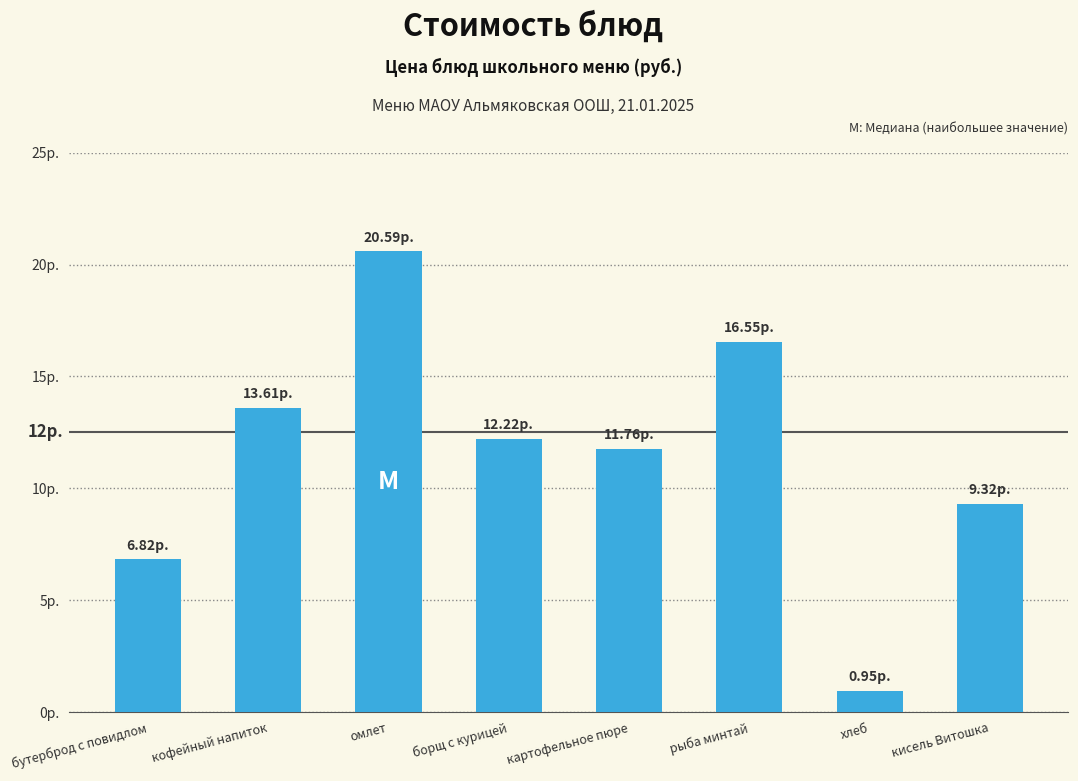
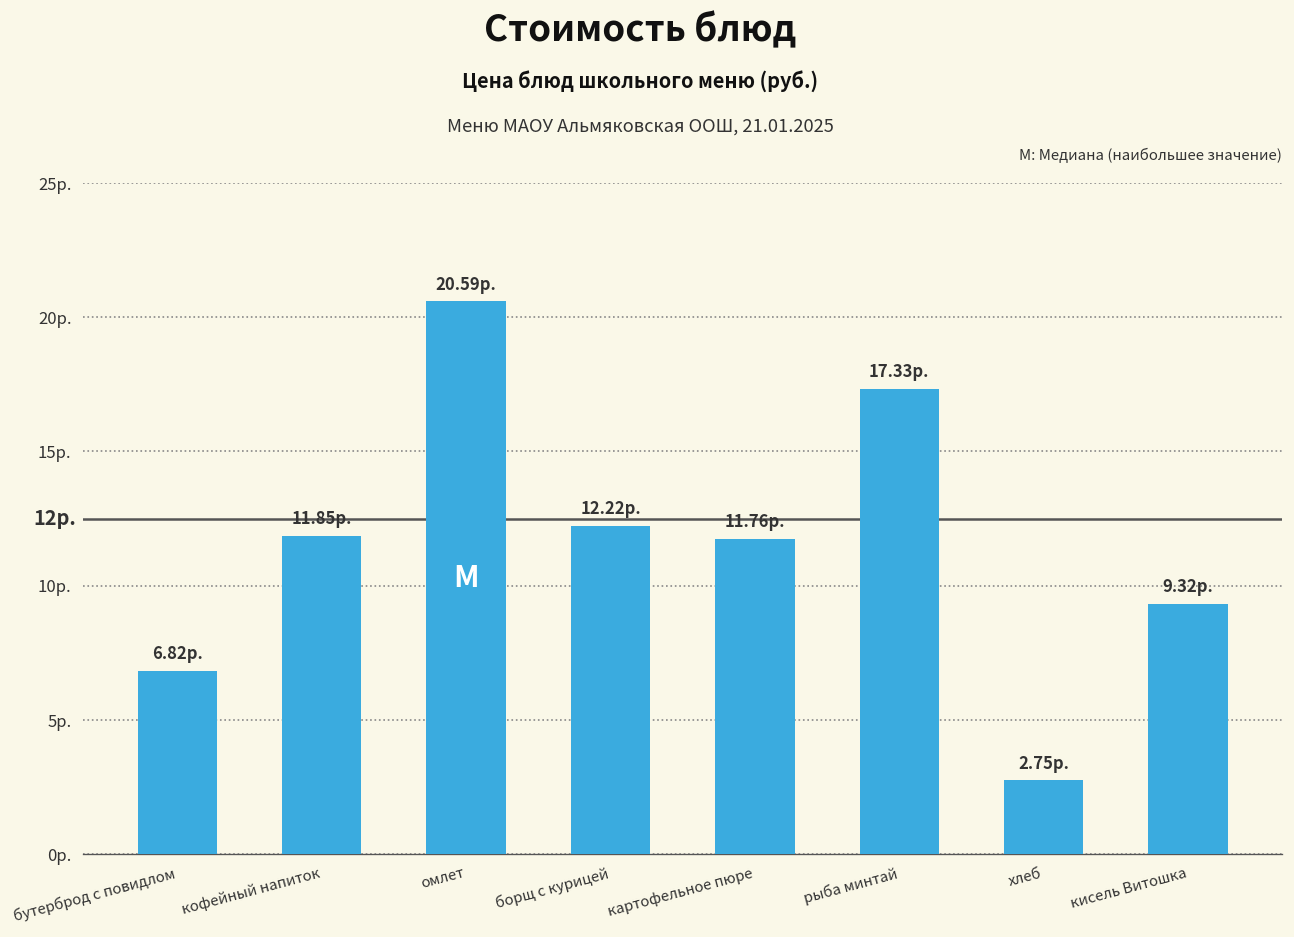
  {
    "бутерброд с повидлом": "6.82р.",
-   "кофейный напиток": "13.61р.",
+   "кофейный напиток": "11.85р.",
    "омлет": "20.59р.",
    "борщ с курицей": "12.22р.",
    "картофельное пюре": "11.76р.",
-   "рыба минтай": "16.55р.",
-   "хлеб": "0.95р.",
+   "рыба минтай": "17.33р.",
+   "хлеб": "2.75р.",
    "кисель Витошка": "9.32р."
  }
